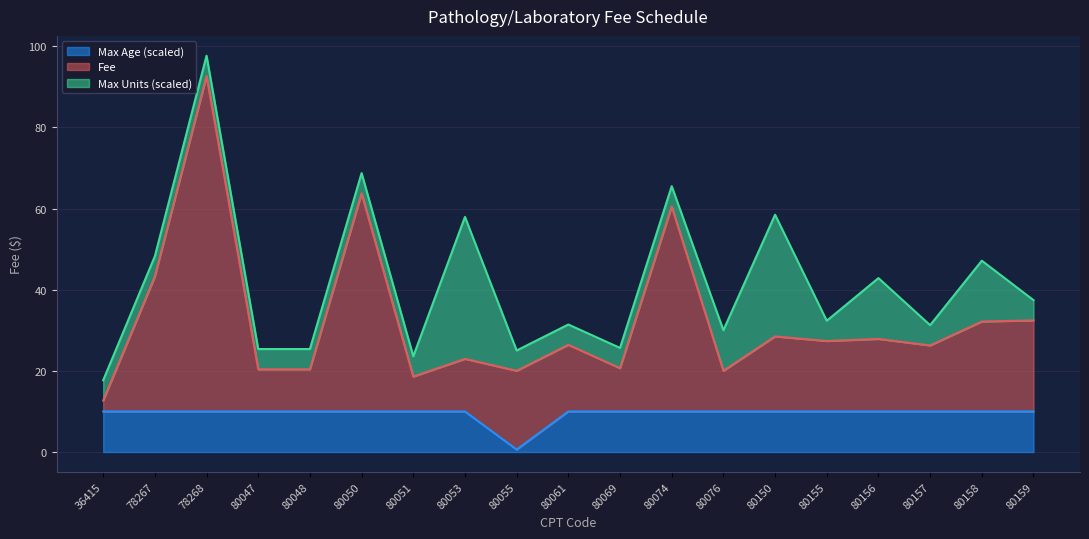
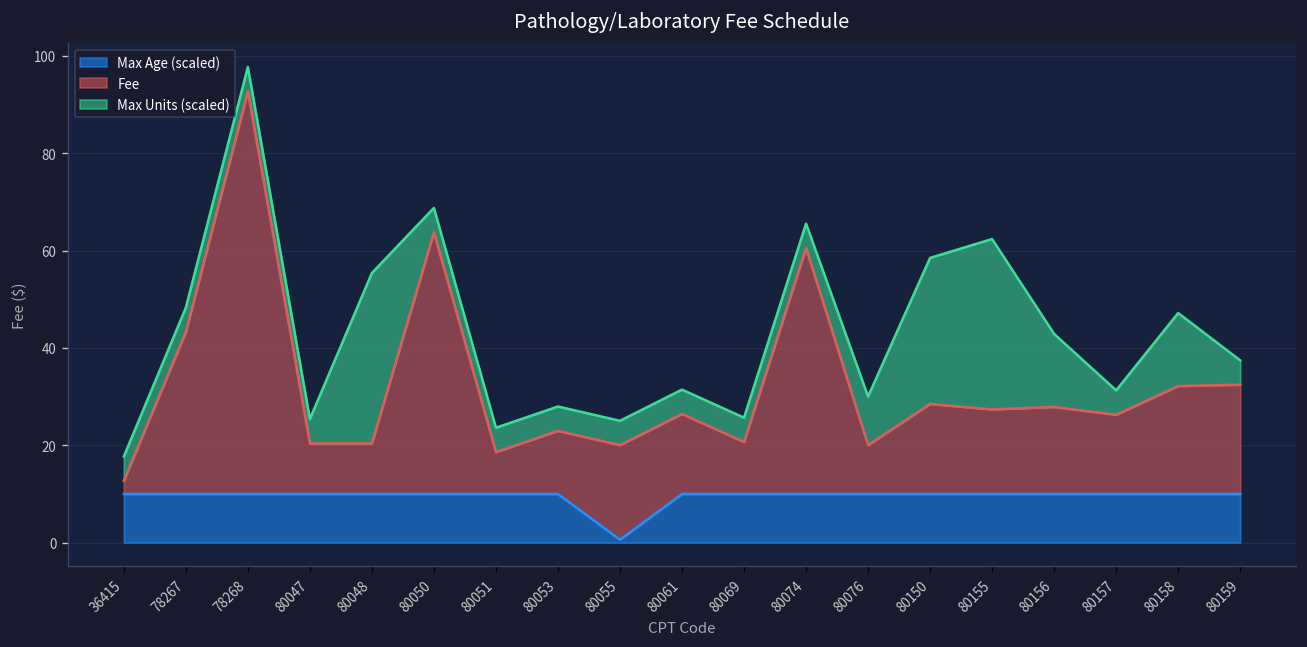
  {
    "Max Age (scaled)": {
      "36415": 10,
      "78267": 10,
      "78268": 10,
      "80047": 10,
      "80048": 10,
      "80050": 10,
      "80051": 10,
      "80053": 10,
      "80055": 1,
      "80061": 10,
      "80069": 10,
      "80074": 10,
      "80076": 10,
      "80150": 10,
      "80155": 10,
      "80156": 10,
      "80157": 10,
      "80158": 10,
      "80159": 10
    },
    "Fee": {
      "36415": 3,
      "78267": 33,
      "78268": 83,
      "80047": 10,
      "80048": 10,
      "80050": 54,
      "80051": 9,
      "80053": 13,
      "80055": 19,
      "80061": 16,
      "80069": 11,
      "80074": 51,
      "80076": 10,
      "80150": 19,
      "80155": 17,
      "80156": 18,
      "80157": 16,
      "80158": 22,
      "80159": 22
    },
    "Max Units (scaled)": {
      "36415": 5,
      "78267": 5,
      "78268": 5,
      "80047": 5,
-     "80048": 5,
+     "80048": 35,
      "80050": 5,
      "80051": 5,
-     "80053": 35,
+     "80053": 5,
      "80055": 5,
      "80061": 5,
      "80069": 5,
      "80074": 5,
      "80076": 10,
      "80150": 30,
-     "80155": 5,
+     "80155": 35,
      "80156": 15,
      "80157": 5,
      "80158": 15,
      "80159": 5
    }
  }
